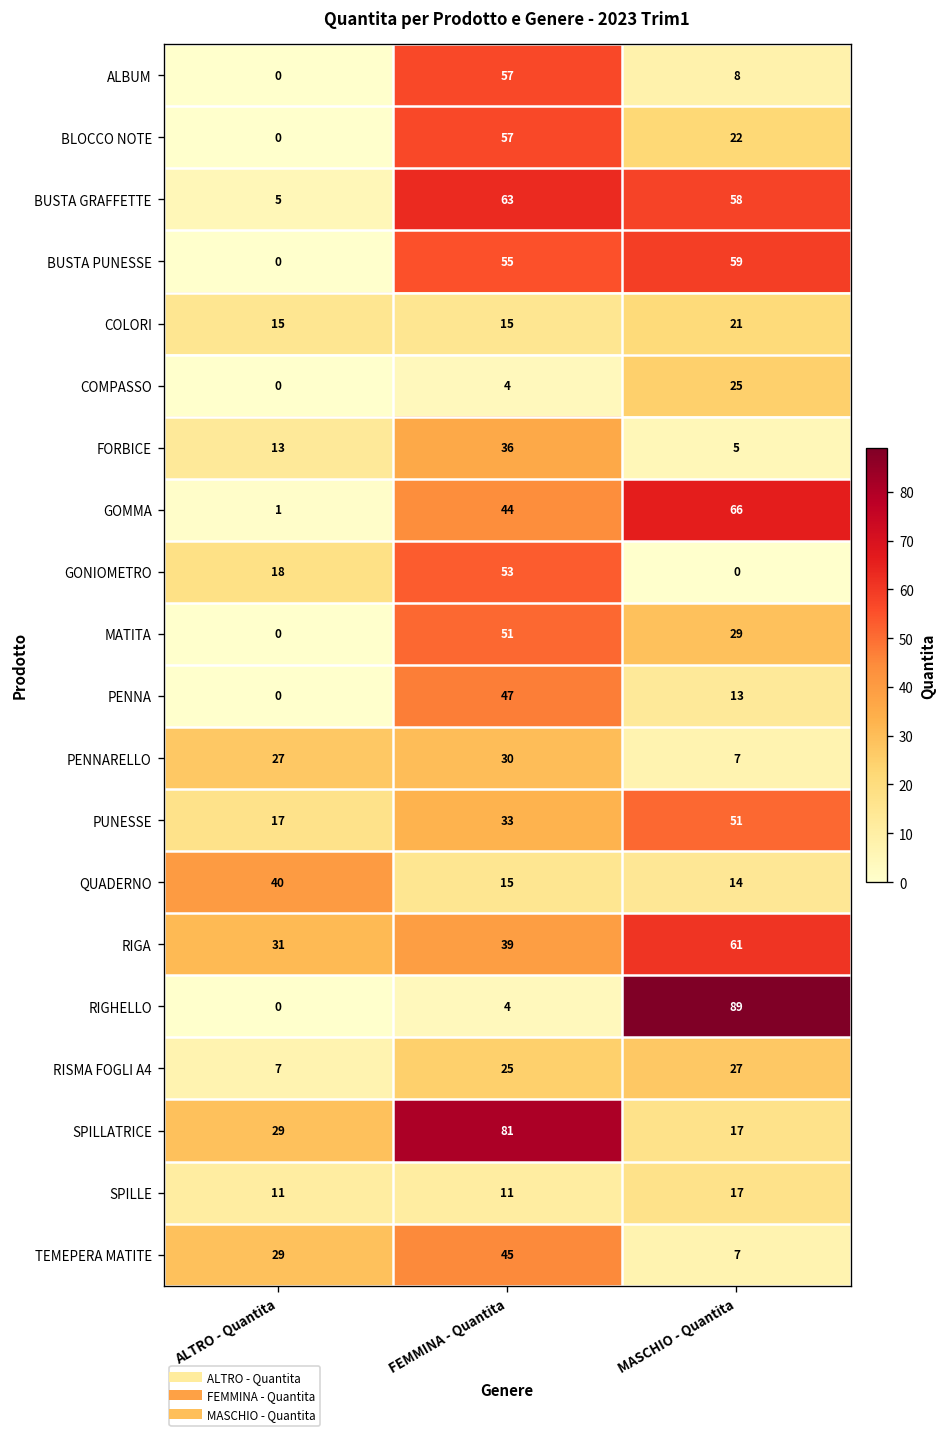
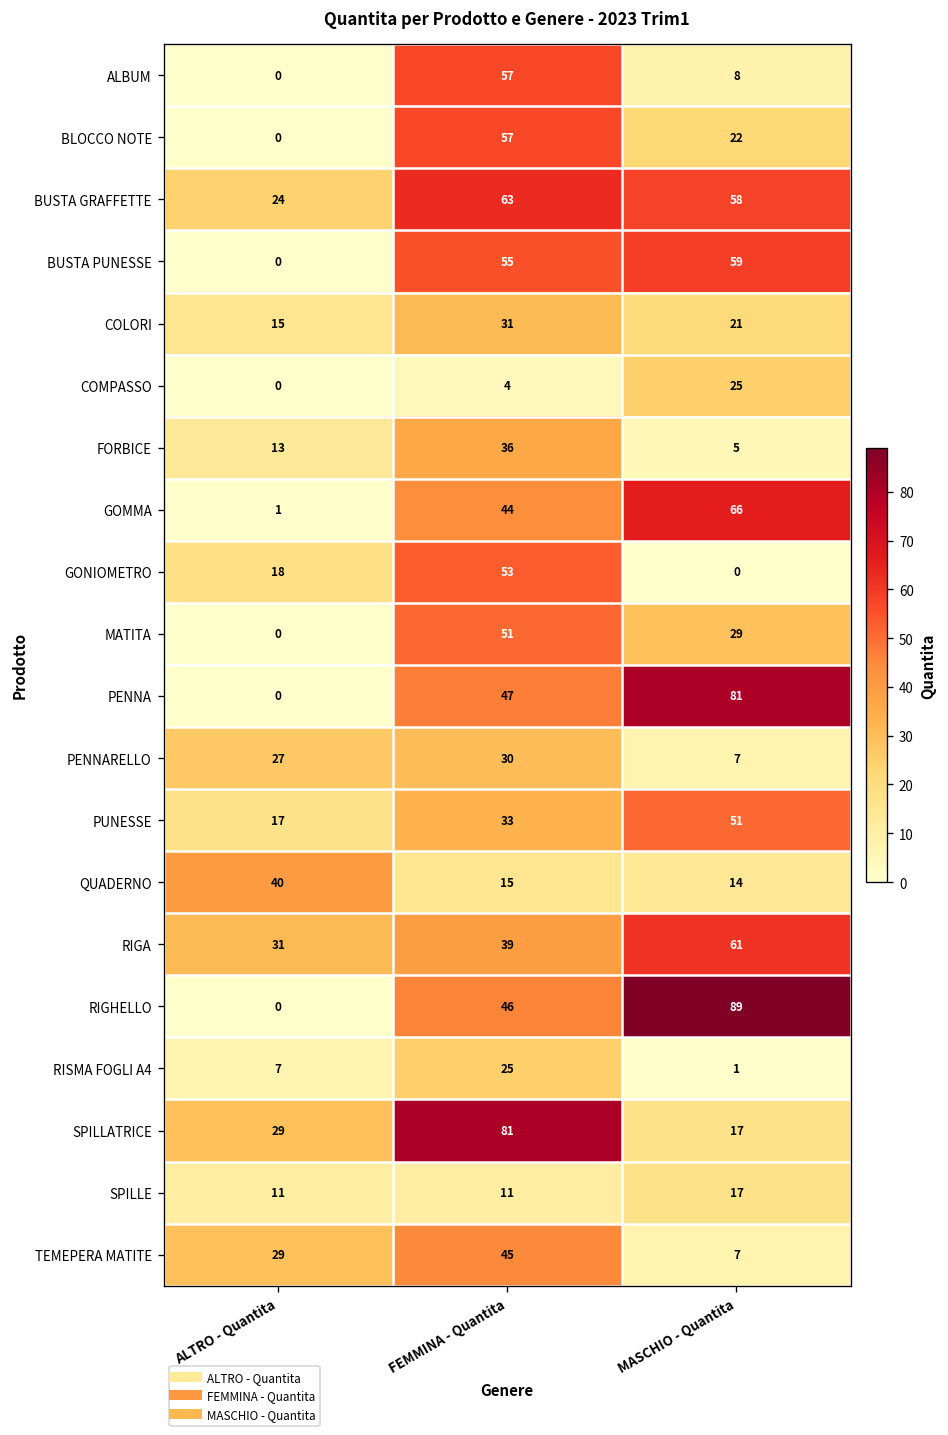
  {
    "ALBUM": {
      "ALTRO - Quantita": 0,
      "FEMMINA - Quantita": 57,
      "MASCHIO - Quantita": 8
    },
    "BLOCCO NOTE": {
      "ALTRO - Quantita": 0,
      "FEMMINA - Quantita": 57,
      "MASCHIO - Quantita": 22
    },
    "BUSTA GRAFFETTE": {
-     "ALTRO - Quantita": 5,
+     "ALTRO - Quantita": 24,
      "FEMMINA - Quantita": 63,
      "MASCHIO - Quantita": 58
    },
    "BUSTA PUNESSE": {
      "ALTRO - Quantita": 0,
      "FEMMINA - Quantita": 55,
      "MASCHIO - Quantita": 59
    },
    "COLORI": {
      "ALTRO - Quantita": 15,
-     "FEMMINA - Quantita": 15,
+     "FEMMINA - Quantita": 31,
      "MASCHIO - Quantita": 21
    },
    "COMPASSO": {
      "ALTRO - Quantita": 0,
      "FEMMINA - Quantita": 4,
      "MASCHIO - Quantita": 25
    },
    "FORBICE": {
      "ALTRO - Quantita": 13,
      "FEMMINA - Quantita": 36,
      "MASCHIO - Quantita": 5
    },
    "GOMMA": {
      "ALTRO - Quantita": 1,
      "FEMMINA - Quantita": 44,
      "MASCHIO - Quantita": 66
    },
    "GONIOMETRO": {
      "ALTRO - Quantita": 18,
      "FEMMINA - Quantita": 53,
      "MASCHIO - Quantita": 0
    },
    "MATITA": {
      "ALTRO - Quantita": 0,
      "FEMMINA - Quantita": 51,
      "MASCHIO - Quantita": 29
    },
    "PENNA": {
      "ALTRO - Quantita": 0,
      "FEMMINA - Quantita": 47,
-     "MASCHIO - Quantita": 13
+     "MASCHIO - Quantita": 81
    },
    "PENNARELLO": {
      "ALTRO - Quantita": 27,
      "FEMMINA - Quantita": 30,
      "MASCHIO - Quantita": 7
    },
    "PUNESSE": {
      "ALTRO - Quantita": 17,
      "FEMMINA - Quantita": 33,
      "MASCHIO - Quantita": 51
    },
    "QUADERNO": {
      "ALTRO - Quantita": 40,
      "FEMMINA - Quantita": 15,
      "MASCHIO - Quantita": 14
    },
    "RIGA": {
      "ALTRO - Quantita": 31,
      "FEMMINA - Quantita": 39,
      "MASCHIO - Quantita": 61
    },
    "RIGHELLO": {
      "ALTRO - Quantita": 0,
-     "FEMMINA - Quantita": 4,
+     "FEMMINA - Quantita": 46,
      "MASCHIO - Quantita": 89
    },
    "RISMA FOGLI A4": {
      "ALTRO - Quantita": 7,
      "FEMMINA - Quantita": 25,
-     "MASCHIO - Quantita": 27
+     "MASCHIO - Quantita": 1
    },
    "SPILLATRICE": {
      "ALTRO - Quantita": 29,
      "FEMMINA - Quantita": 81,
      "MASCHIO - Quantita": 17
    },
    "SPILLE": {
      "ALTRO - Quantita": 11,
      "FEMMINA - Quantita": 11,
      "MASCHIO - Quantita": 17
    },
    "TEMEPERA MATITE": {
      "ALTRO - Quantita": 29,
      "FEMMINA - Quantita": 45,
      "MASCHIO - Quantita": 7
    }
  }
